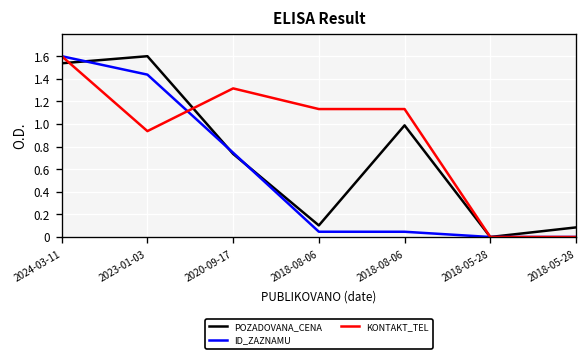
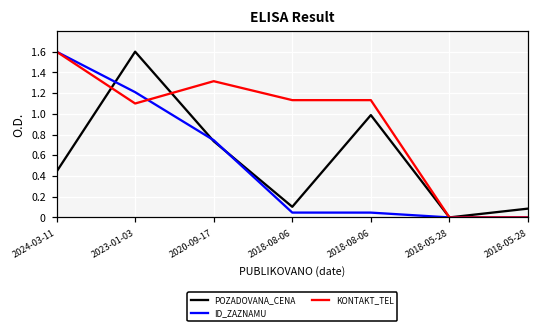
  {
    "POZADOVANA_CENA": {
-     "2024-03-11": 1.5,
+     "2024-03-11": 0.4,
      "2023-01-03": 1.6
    },
    "ID_ZAZNAMU": {
-     "2023-01-03": 1.4
+     "2023-01-03": 1.2
    },
    "KONTAKT_TEL": {
-     "2023-01-03": 0.9,
+     "2023-01-03": 1.1,
      "2020-09-17": 1.3
    }
  }
